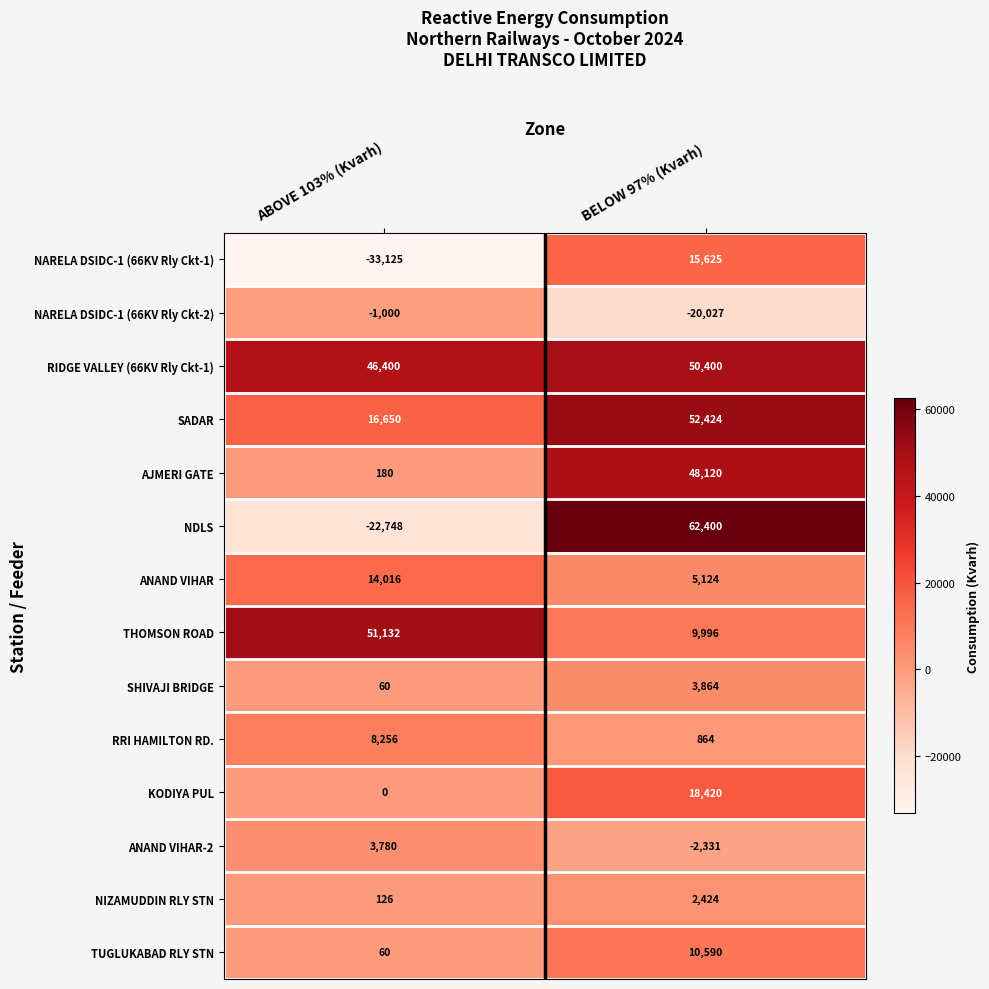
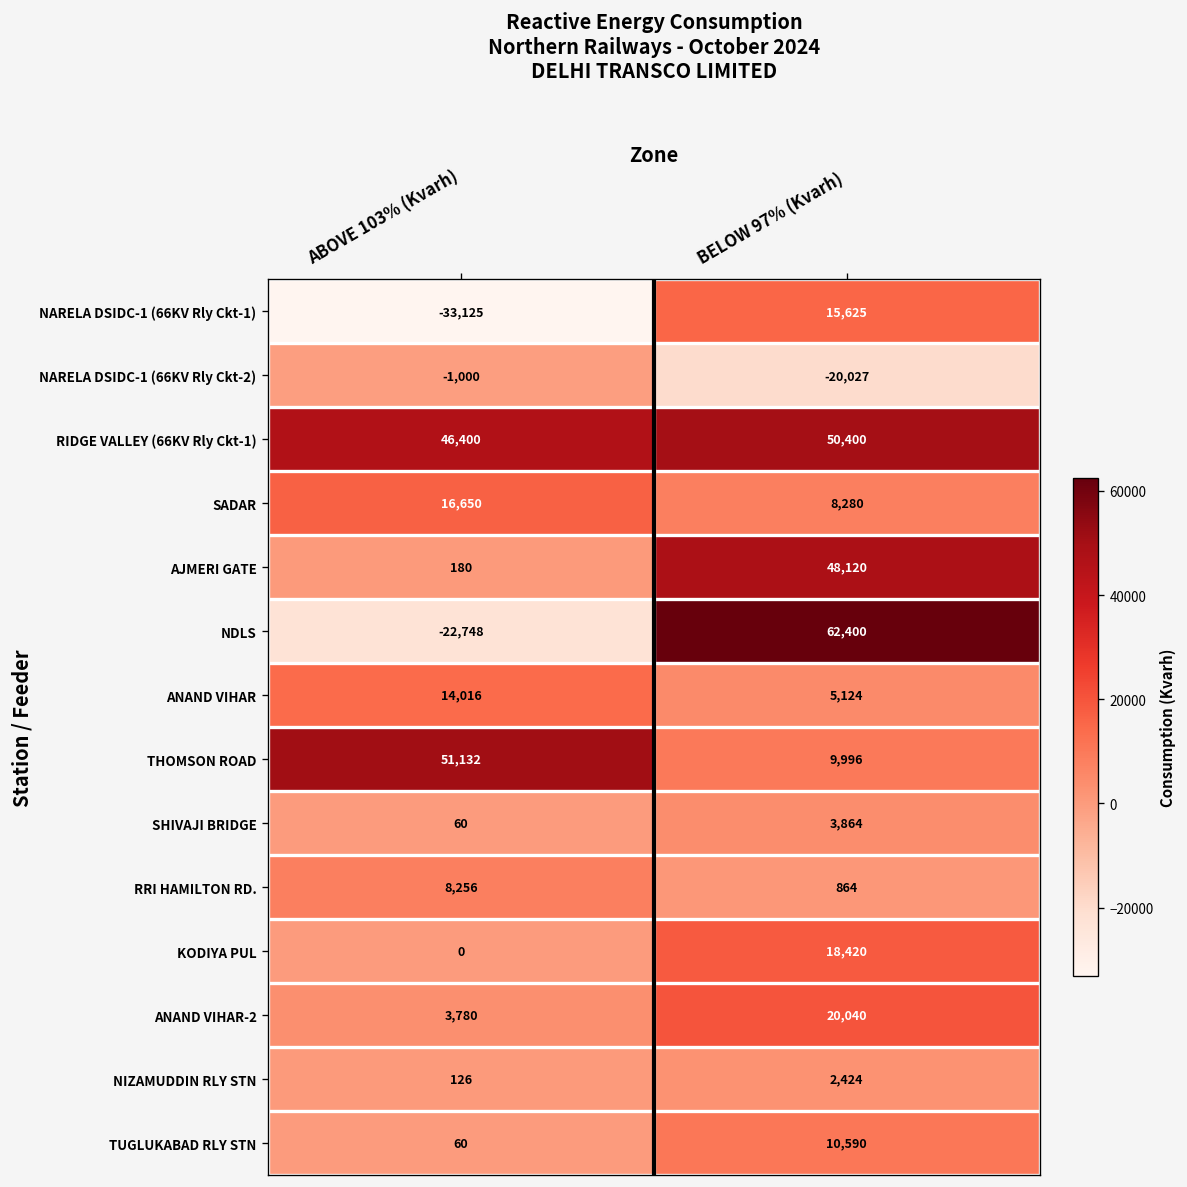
  {
    "NARELA DSIDC-1 (66KV Rly Ckt-1)": {
      "ABOVE 103% (Kvarh)": "-33,125",
      "BELOW 97% (Kvarh)": "15,625"
    },
    "NARELA DSIDC-1 (66KV Rly Ckt-2)": {
      "ABOVE 103% (Kvarh)": "-1,000",
      "BELOW 97% (Kvarh)": "-20,027"
    },
    "RIDGE VALLEY (66KV Rly Ckt-1)": {
      "ABOVE 103% (Kvarh)": "46,400",
      "BELOW 97% (Kvarh)": "50,400"
    },
    "SADAR": {
      "ABOVE 103% (Kvarh)": "16,650",
-     "BELOW 97% (Kvarh)": "52,424"
+     "BELOW 97% (Kvarh)": "8,280"
    },
    "AJMERI GATE": {
      "ABOVE 103% (Kvarh)": "180",
      "BELOW 97% (Kvarh)": "48,120"
    },
    "NDLS": {
      "ABOVE 103% (Kvarh)": "-22,748",
      "BELOW 97% (Kvarh)": "62,400"
    },
    "ANAND VIHAR": {
      "ABOVE 103% (Kvarh)": "14,016",
      "BELOW 97% (Kvarh)": "5,124"
    },
    "THOMSON ROAD": {
      "ABOVE 103% (Kvarh)": "51,132",
      "BELOW 97% (Kvarh)": "9,996"
    },
    "SHIVAJI BRIDGE": {
      "ABOVE 103% (Kvarh)": "60",
      "BELOW 97% (Kvarh)": "3,864"
    },
    "RRI HAMILTON RD.": {
      "ABOVE 103% (Kvarh)": "8,256",
      "BELOW 97% (Kvarh)": "864"
    },
    "KODIYA PUL": {
      "ABOVE 103% (Kvarh)": "0",
      "BELOW 97% (Kvarh)": "18,420"
    },
    "ANAND VIHAR-2": {
      "ABOVE 103% (Kvarh)": "3,780",
-     "BELOW 97% (Kvarh)": "-2,331"
+     "BELOW 97% (Kvarh)": "20,040"
    },
    "NIZAMUDDIN RLY STN": {
      "ABOVE 103% (Kvarh)": "126",
      "BELOW 97% (Kvarh)": "2,424"
    },
    "TUGLUKABAD RLY STN": {
      "ABOVE 103% (Kvarh)": "60",
      "BELOW 97% (Kvarh)": "10,590"
    }
  }
